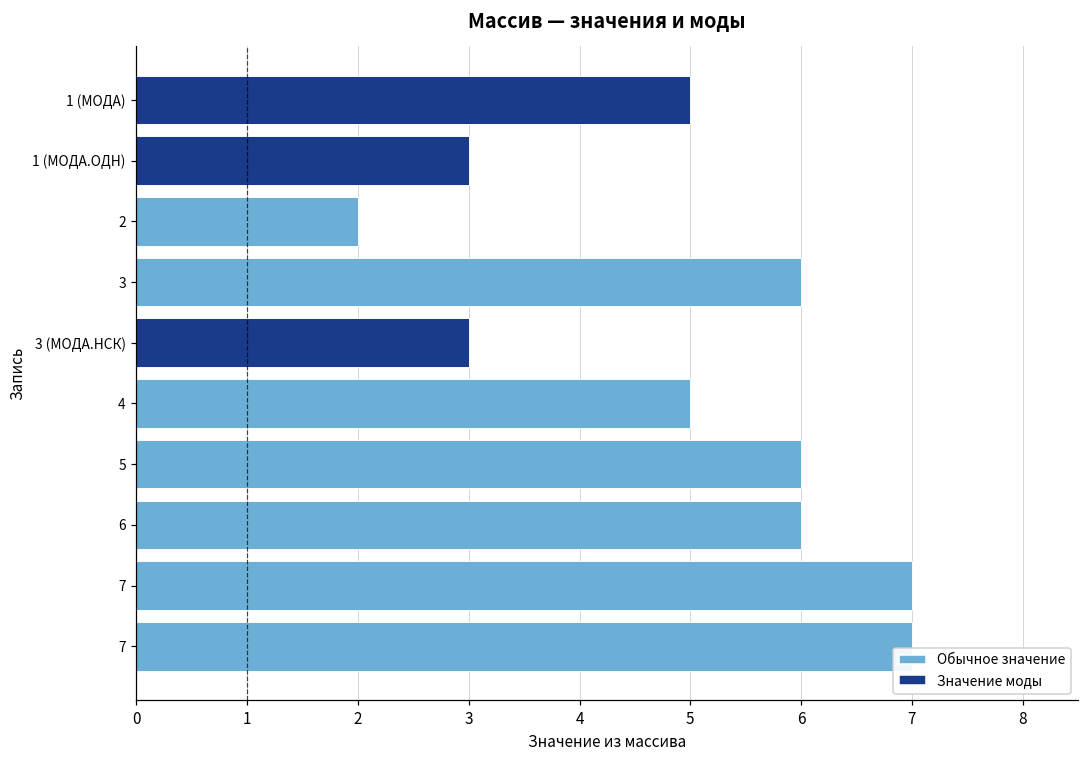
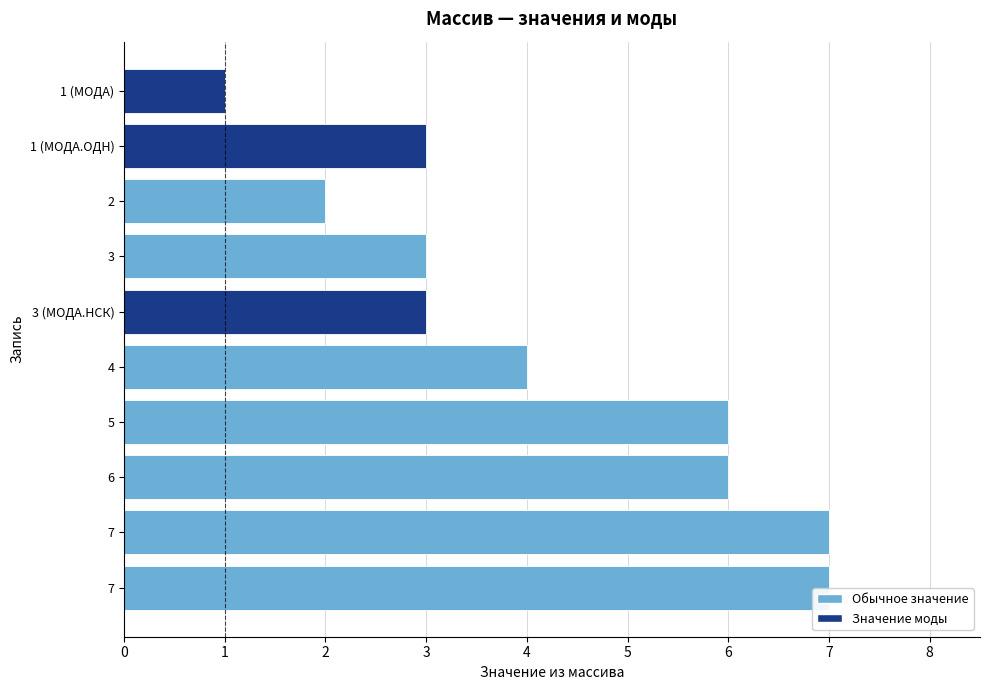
  {
-   "1 (МОДА)": 5,
+   "1 (МОДА)": 1,
    "1 (МОДА.ОДН)": 3,
    "2": 2,
-   "3": 6,
+   "3": 3,
    "3 (МОДА.НСК)": 3,
-   "4": 5,
+   "4": 4,
    "5": 6,
    "6": 6
  }
